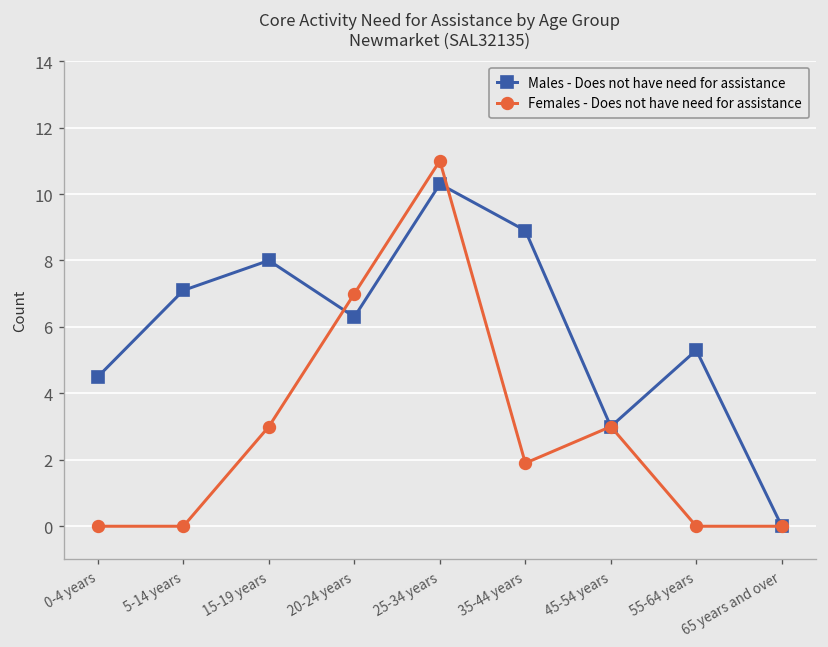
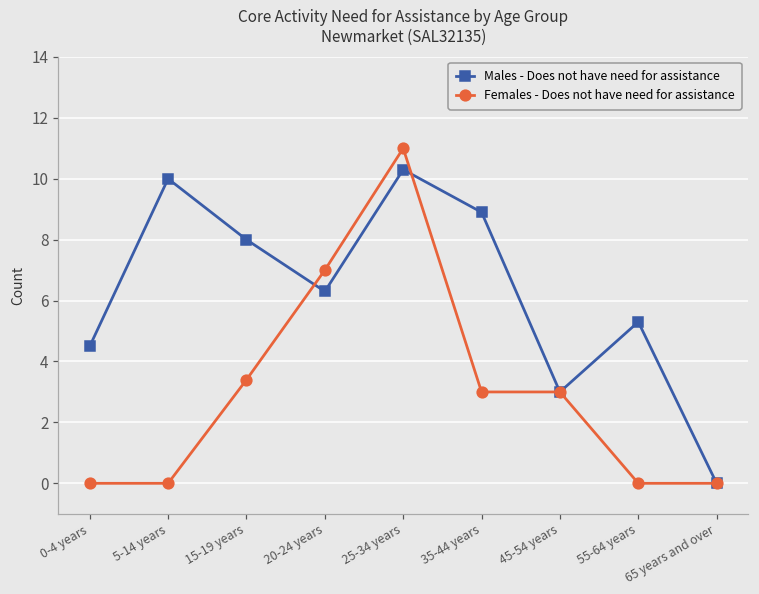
  {
    "Males - Does not have need for assistance": {
      "0-4 years": 4.5,
-     "5-14 years": 7.1,
+     "5-14 years": 10.0,
      "15-19 years": 8.0,
      "20-24 years": 6.3,
      "25-34 years": 10.3,
      "35-44 years": 8.9,
      "55-64 years": 5.3
    },
    "Females - Does not have need for assistance": {
      "0-4 years": 0.0,
      "5-14 years": 0.0,
-     "15-19 years": 3.0,
+     "15-19 years": 3.4,
      "20-24 years": 7.0,
      "25-34 years": 11.0,
-     "35-44 years": 1.9,
+     "35-44 years": 3.0,
      "55-64 years": 0.0
    }
  }
